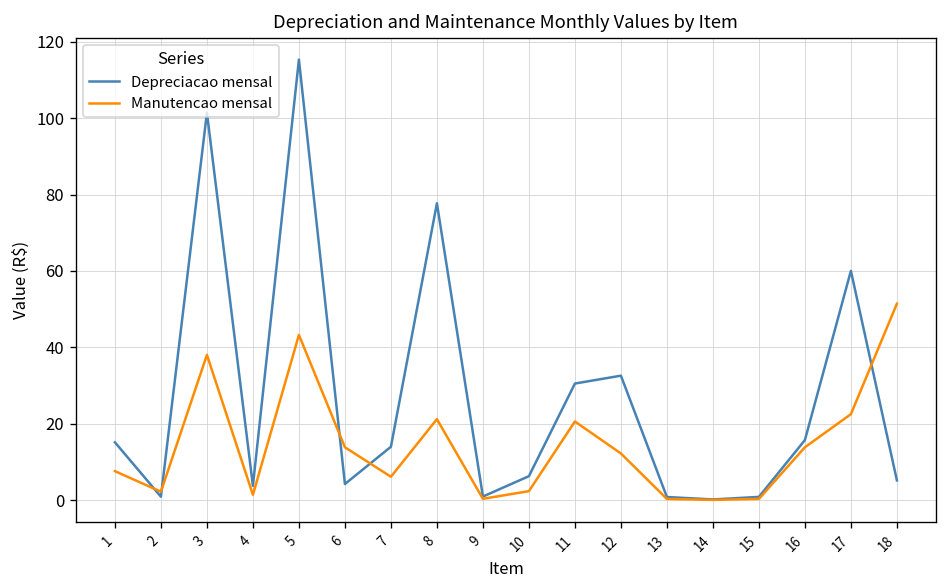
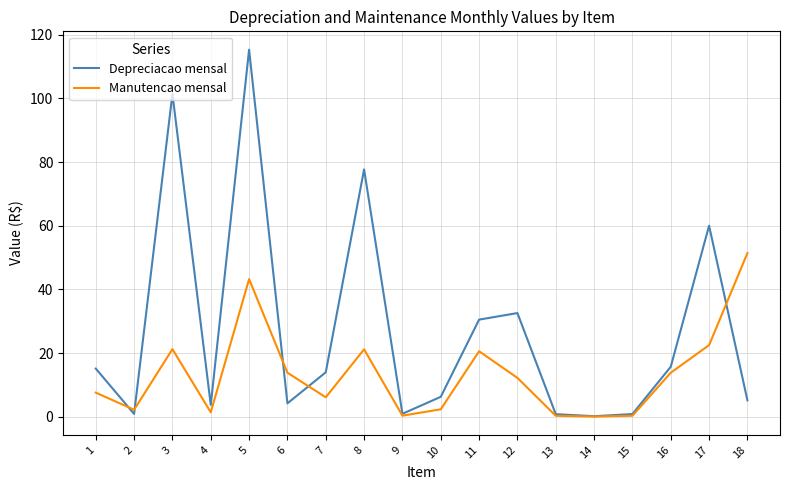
  {
    "Depreciacao mensal": {
      "1": 15,
      "2": 1,
      "4": 4,
      "5": 115,
      "6": 4,
      "7": 14,
      "8": 78,
      "10": 6,
      "11": 31,
      "12": 33,
      "16": 16,
      "17": 60,
      "18": 5
    },
    "Manutencao mensal": {
      "1": 8,
      "2": 2,
-     "3": 38,
+     "3": 21,
      "4": 1,
      "5": 43,
      "6": 14,
      "7": 6,
      "8": 21,
      "10": 2,
      "11": 21,
      "12": 12,
      "16": 14,
      "17": 23,
      "18": 51
    }
  }
